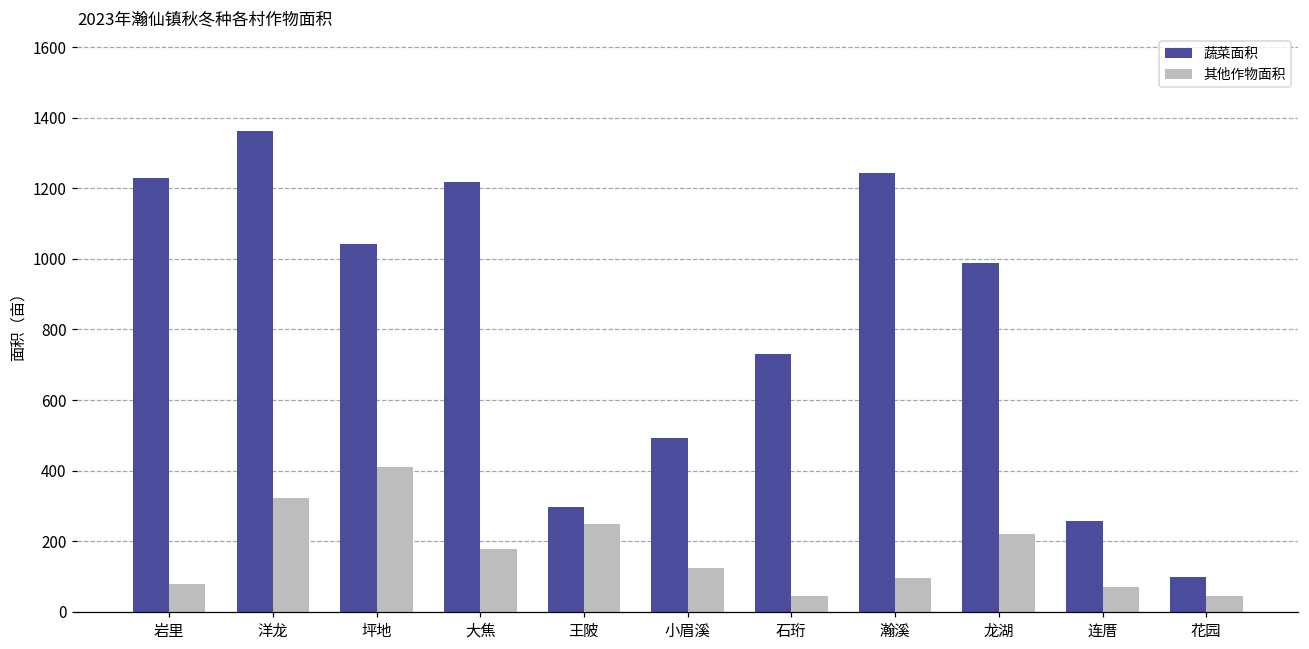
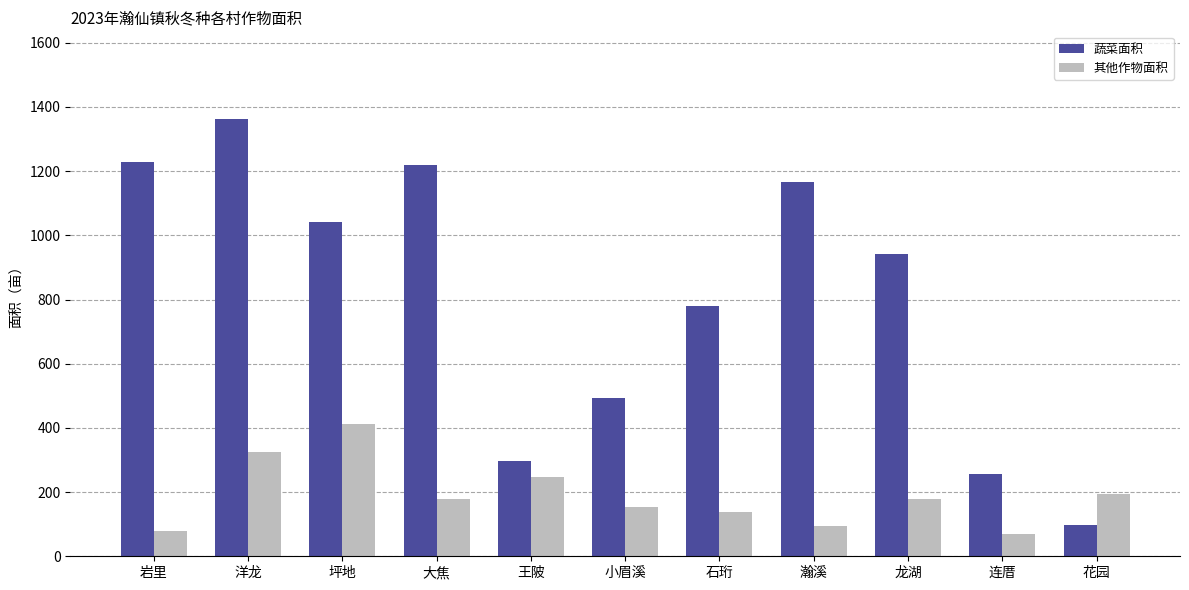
  {
    "蔬菜面积": {
      "岩里": 1230,
      "洋龙": 1360,
      "坪地": 1040,
      "大焦": 1220,
      "王陂": 300,
      "小眉溪": 490,
-     "石珩": 730,
-     "瀚溪": 1240,
-     "龙湖": 990,
+     "石珩": 780,
+     "瀚溪": 1170,
+     "龙湖": 940,
      "连厝": 260,
      "花园": 100
    },
    "其他作物面积": {
      "岩里": 80,
      "洋龙": 320,
      "坪地": 410,
      "大焦": 180,
      "王陂": 250,
-     "小眉溪": 120,
-     "石珩": 50,
+     "小眉溪": 150,
+     "石珩": 140,
      "瀚溪": 100,
-     "龙湖": 220,
+     "龙湖": 180,
      "连厝": 70,
-     "花园": 50
+     "花园": 190
    }
  }
